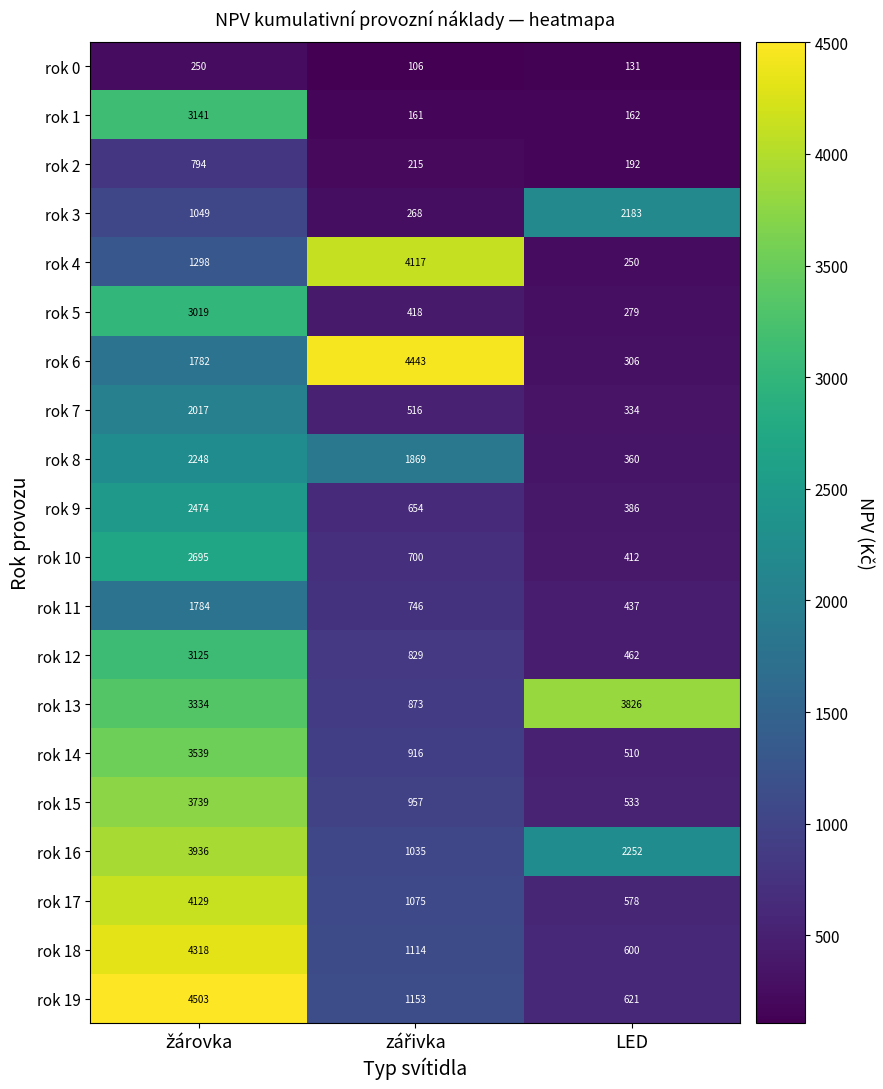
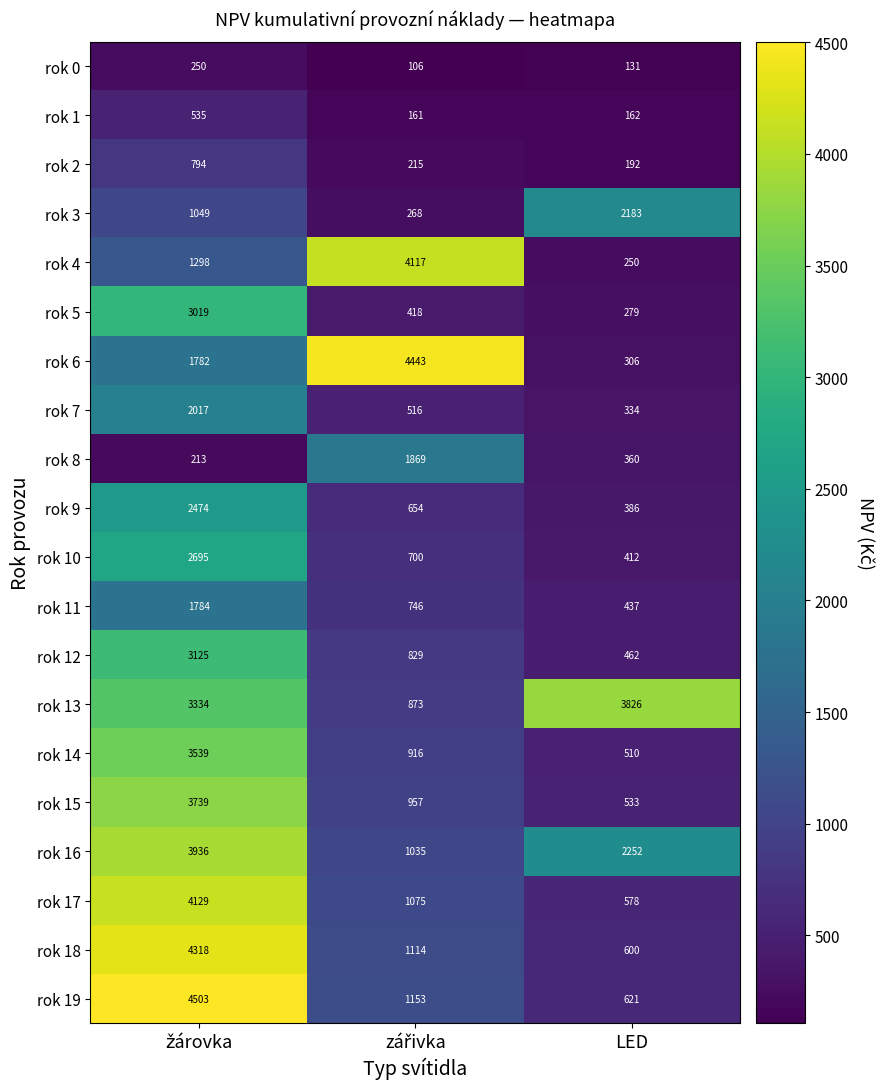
  {
    "rok 0": {
      "žárovka": 250,
      "zářivka": 106,
      "LED": 131
    },
    "rok 1": {
-     "žárovka": 3141,
+     "žárovka": 535,
      "zářivka": 161,
      "LED": 162
    },
    "rok 2": {
      "žárovka": 794,
      "zářivka": 215,
      "LED": 192
    },
    "rok 3": {
      "žárovka": 1049,
      "zářivka": 268,
      "LED": 2183
    },
    "rok 4": {
      "žárovka": 1298,
      "zářivka": 4117,
      "LED": 250
    },
    "rok 5": {
      "žárovka": 3019,
      "zářivka": 418,
      "LED": 279
    },
    "rok 6": {
      "žárovka": 1782,
      "zářivka": 4443,
      "LED": 306
    },
    "rok 7": {
      "žárovka": 2017,
      "zářivka": 516,
      "LED": 334
    },
    "rok 8": {
-     "žárovka": 2248,
+     "žárovka": 213,
      "zářivka": 1869,
      "LED": 360
    },
    "rok 9": {
      "žárovka": 2474,
      "zářivka": 654,
      "LED": 386
    },
    "rok 10": {
      "žárovka": 2695,
      "zářivka": 700,
      "LED": 412
    },
    "rok 11": {
      "žárovka": 1784,
      "zářivka": 746,
      "LED": 437
    },
    "rok 12": {
      "žárovka": 3125,
      "zářivka": 829,
      "LED": 462
    },
    "rok 13": {
      "žárovka": 3334,
      "zářivka": 873,
      "LED": 3826
    },
    "rok 14": {
      "žárovka": 3539,
      "zářivka": 916,
      "LED": 510
    },
    "rok 15": {
      "žárovka": 3739,
      "zářivka": 957,
      "LED": 533
    },
    "rok 16": {
      "žárovka": 3936,
      "zářivka": 1035,
      "LED": 2252
    },
    "rok 17": {
      "žárovka": 4129,
      "zářivka": 1075,
      "LED": 578
    },
    "rok 18": {
      "žárovka": 4318,
      "zářivka": 1114,
      "LED": 600
    },
    "rok 19": {
      "žárovka": 4503,
      "zářivka": 1153,
      "LED": 621
    }
  }
